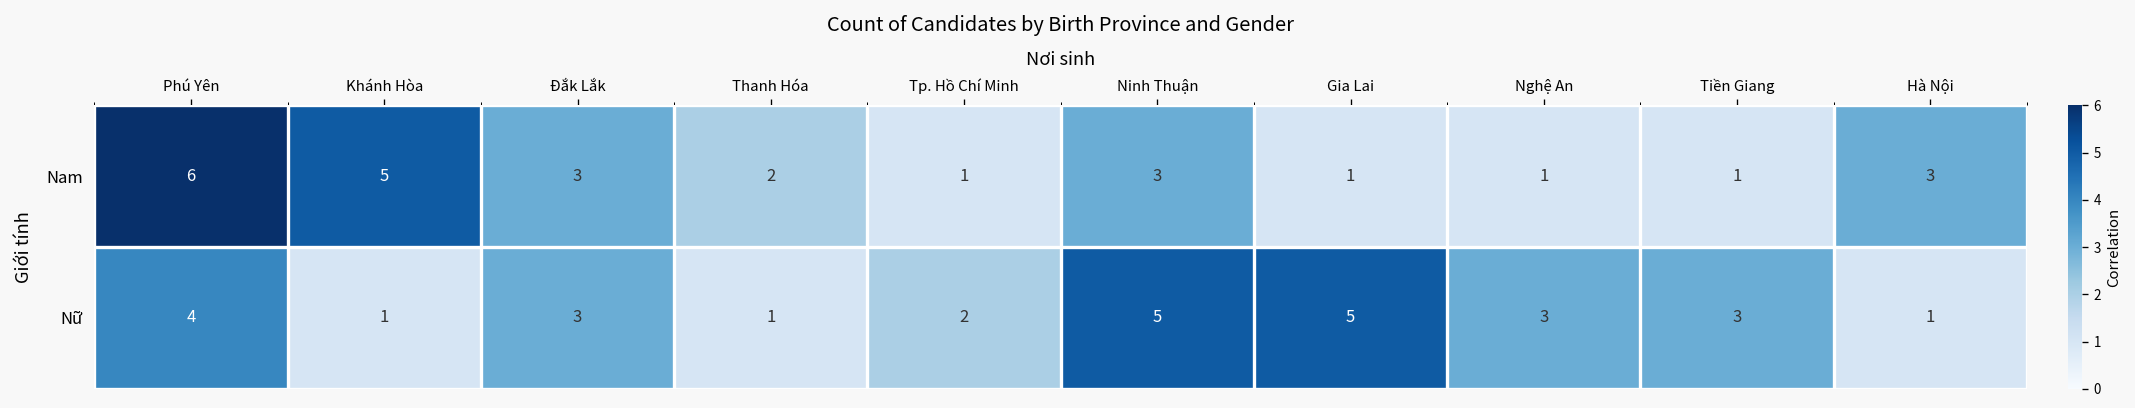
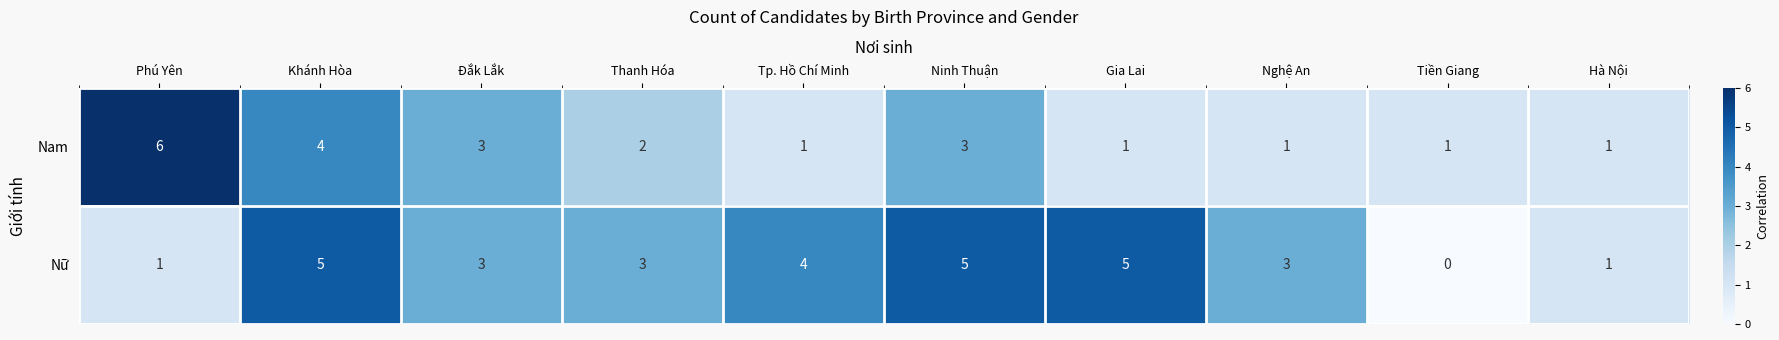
  {
    "Nam": {
      "Phú Yên": 6,
-     "Khánh Hòa": 5,
+     "Khánh Hòa": 4,
      "Đắk Lắk": 3,
      "Thanh Hóa": 2,
      "Tp. Hồ Chí Minh": 1,
      "Ninh Thuận": 3,
      "Gia Lai": 1,
      "Nghệ An": 1,
      "Tiền Giang": 1,
-     "Hà Nội": 3
+     "Hà Nội": 1
    },
    "Nữ": {
-     "Phú Yên": 4,
-     "Khánh Hòa": 1,
+     "Phú Yên": 1,
+     "Khánh Hòa": 5,
      "Đắk Lắk": 3,
-     "Thanh Hóa": 1,
-     "Tp. Hồ Chí Minh": 2,
+     "Thanh Hóa": 3,
+     "Tp. Hồ Chí Minh": 4,
      "Ninh Thuận": 5,
      "Gia Lai": 5,
      "Nghệ An": 3,
-     "Tiền Giang": 3,
+     "Tiền Giang": 0,
      "Hà Nội": 1
    }
  }
